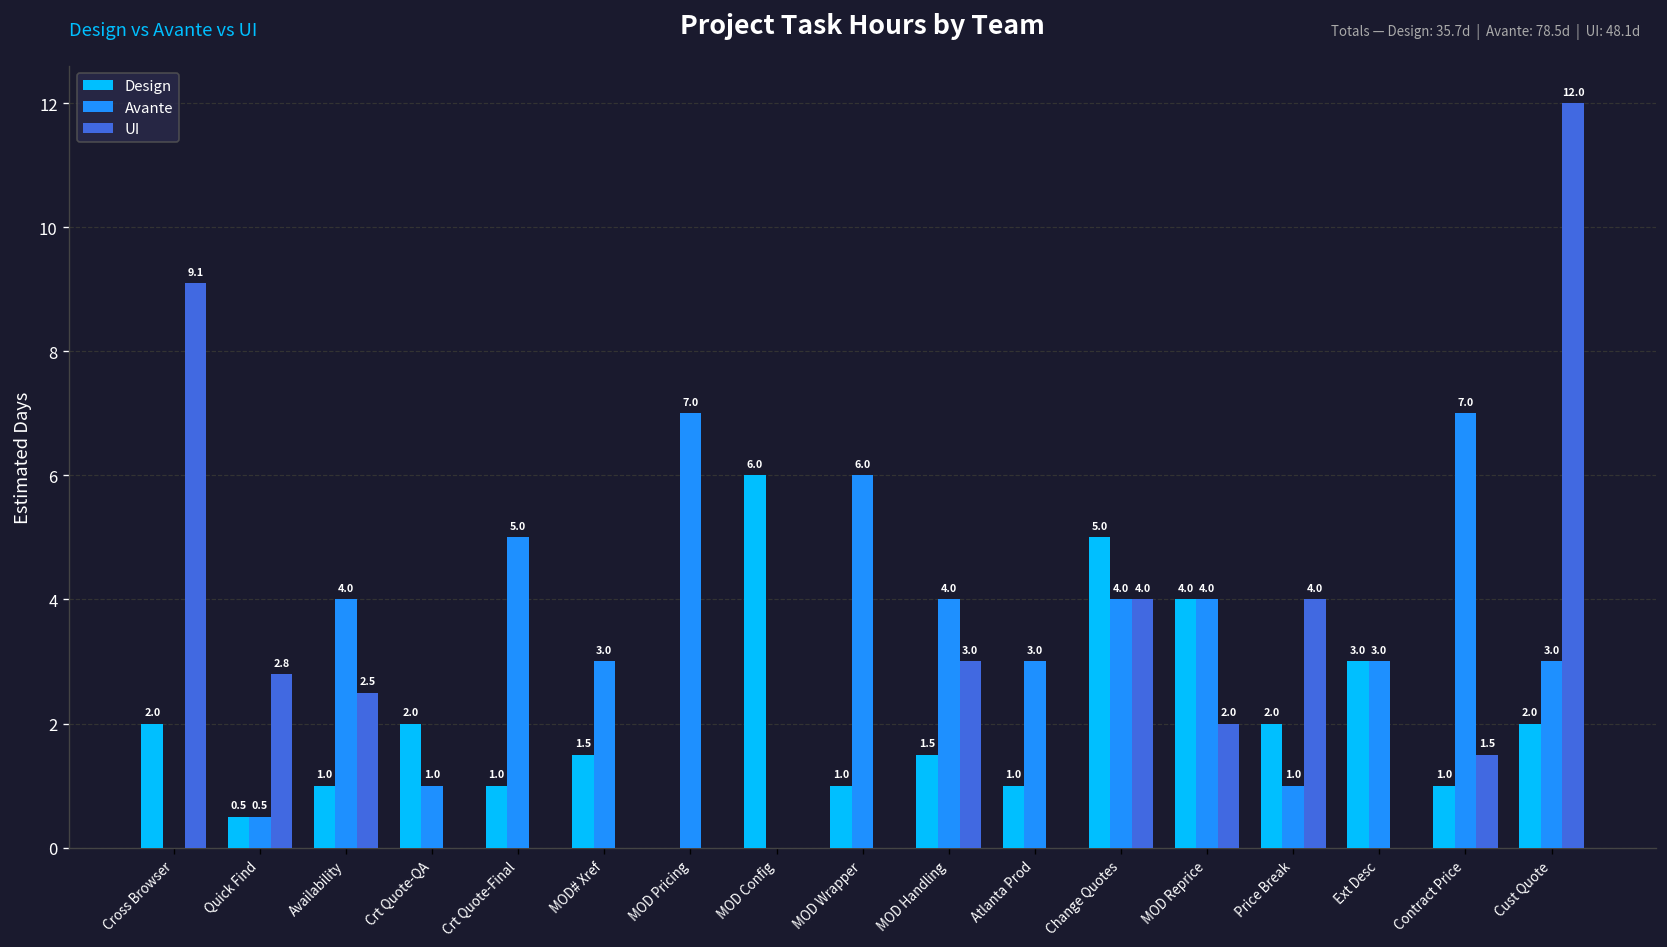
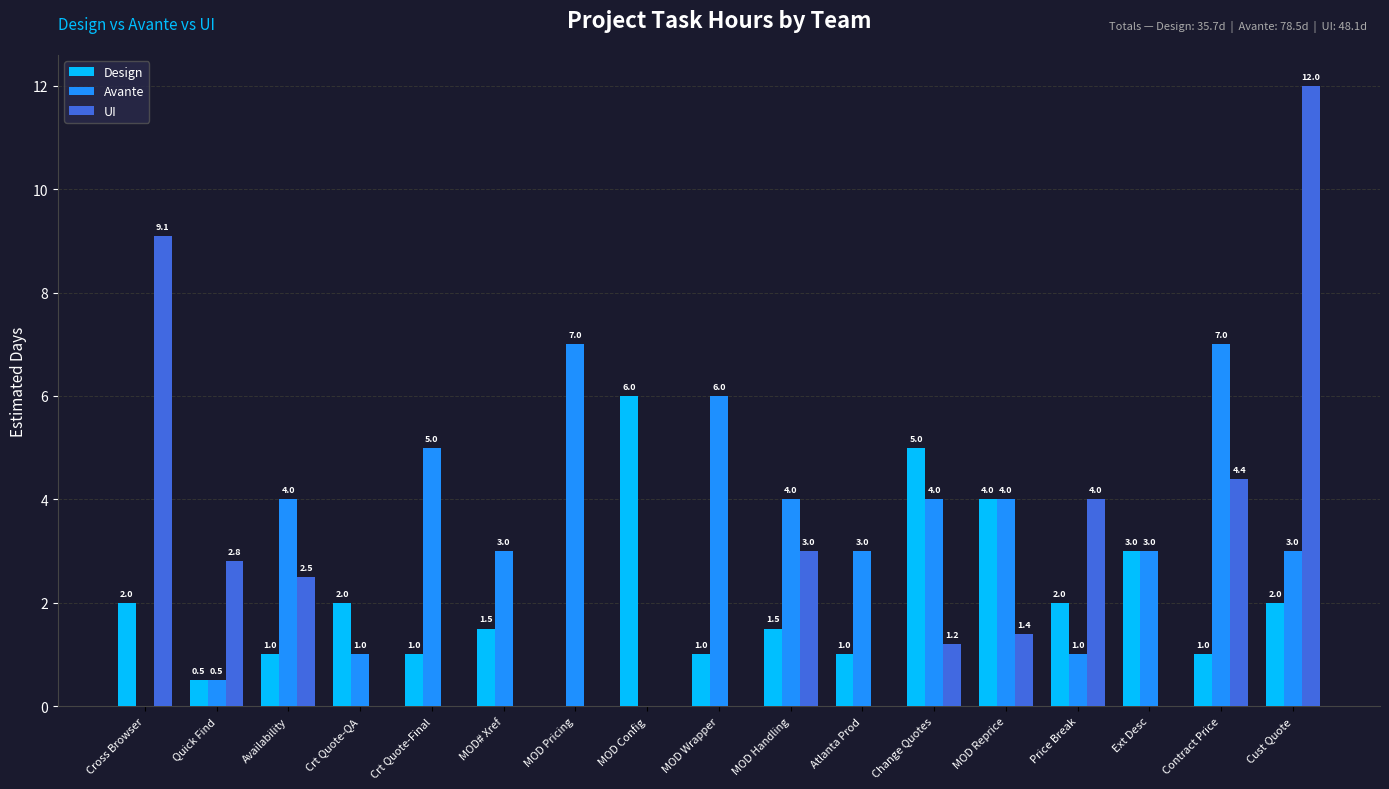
  {
    "UI": {
      "Cross Browser": 9.1,
      "Quick Find": 2.8,
      "Availability": 2.5,
      "MOD Handling": 3.0,
-     "Change Quotes": 4.0,
-     "MOD Reprice": 2.0,
+     "Change Quotes": 1.2,
+     "MOD Reprice": 1.4,
      "Price Break": 4.0,
-     "Contract Price": 1.5,
+     "Contract Price": 4.4,
      "Cust Quote": 12.0
    }
  }
